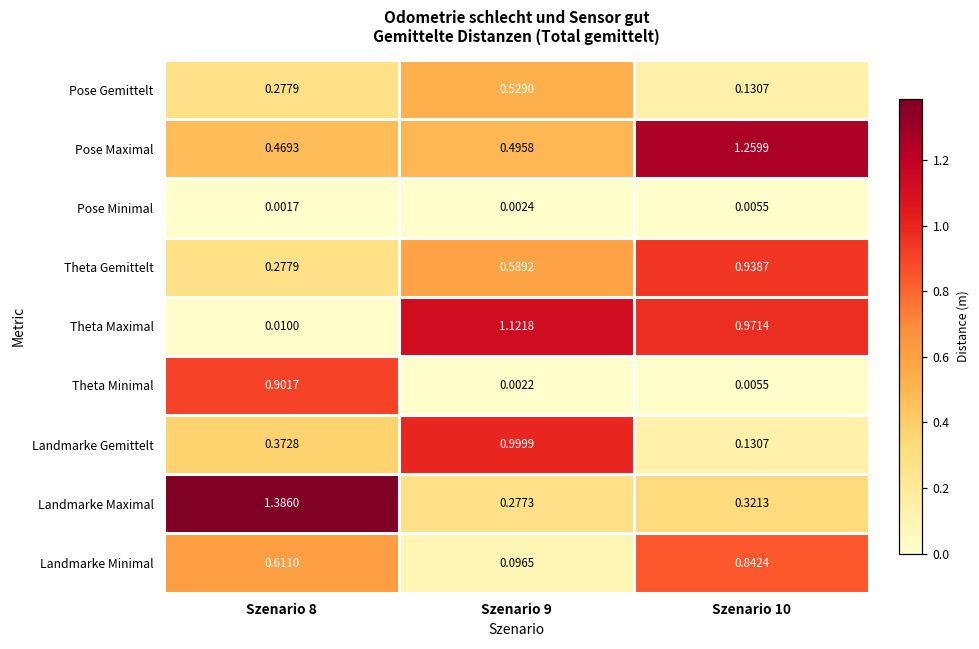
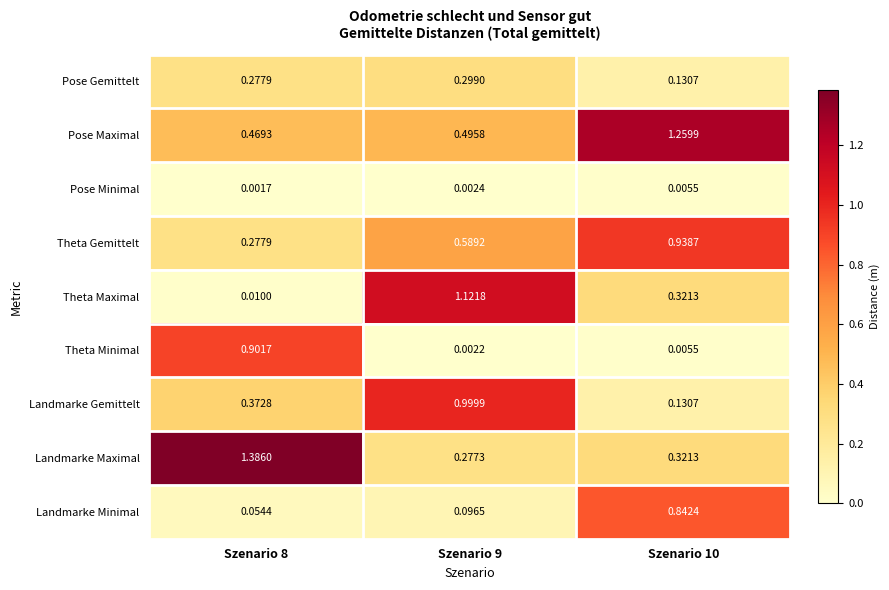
  {
    "Pose Gemittelt": {
      "Szenario 8": 0.2779,
-     "Szenario 9": 0.5290,
+     "Szenario 9": 0.2990,
      "Szenario 10": 0.1307
    },
    "Pose Maximal": {
      "Szenario 8": 0.4693,
      "Szenario 9": 0.4958,
      "Szenario 10": 1.2599
    },
    "Pose Minimal": {
      "Szenario 8": 0.0017,
      "Szenario 9": 0.0024,
      "Szenario 10": 0.0055
    },
    "Theta Gemittelt": {
      "Szenario 8": 0.2779,
      "Szenario 9": 0.5892,
      "Szenario 10": 0.9387
    },
    "Theta Maximal": {
      "Szenario 8": 0.0100,
      "Szenario 9": 1.1218,
-     "Szenario 10": 0.9714
+     "Szenario 10": 0.3213
    },
    "Theta Minimal": {
      "Szenario 8": 0.9017,
      "Szenario 9": 0.0022,
      "Szenario 10": 0.0055
    },
    "Landmarke Gemittelt": {
      "Szenario 8": 0.3728,
      "Szenario 9": 0.9999,
      "Szenario 10": 0.1307
    },
    "Landmarke Maximal": {
      "Szenario 8": 1.3860,
      "Szenario 9": 0.2773,
      "Szenario 10": 0.3213
    },
    "Landmarke Minimal": {
-     "Szenario 8": 0.6110,
+     "Szenario 8": 0.0544,
      "Szenario 9": 0.0965,
      "Szenario 10": 0.8424
    }
  }
